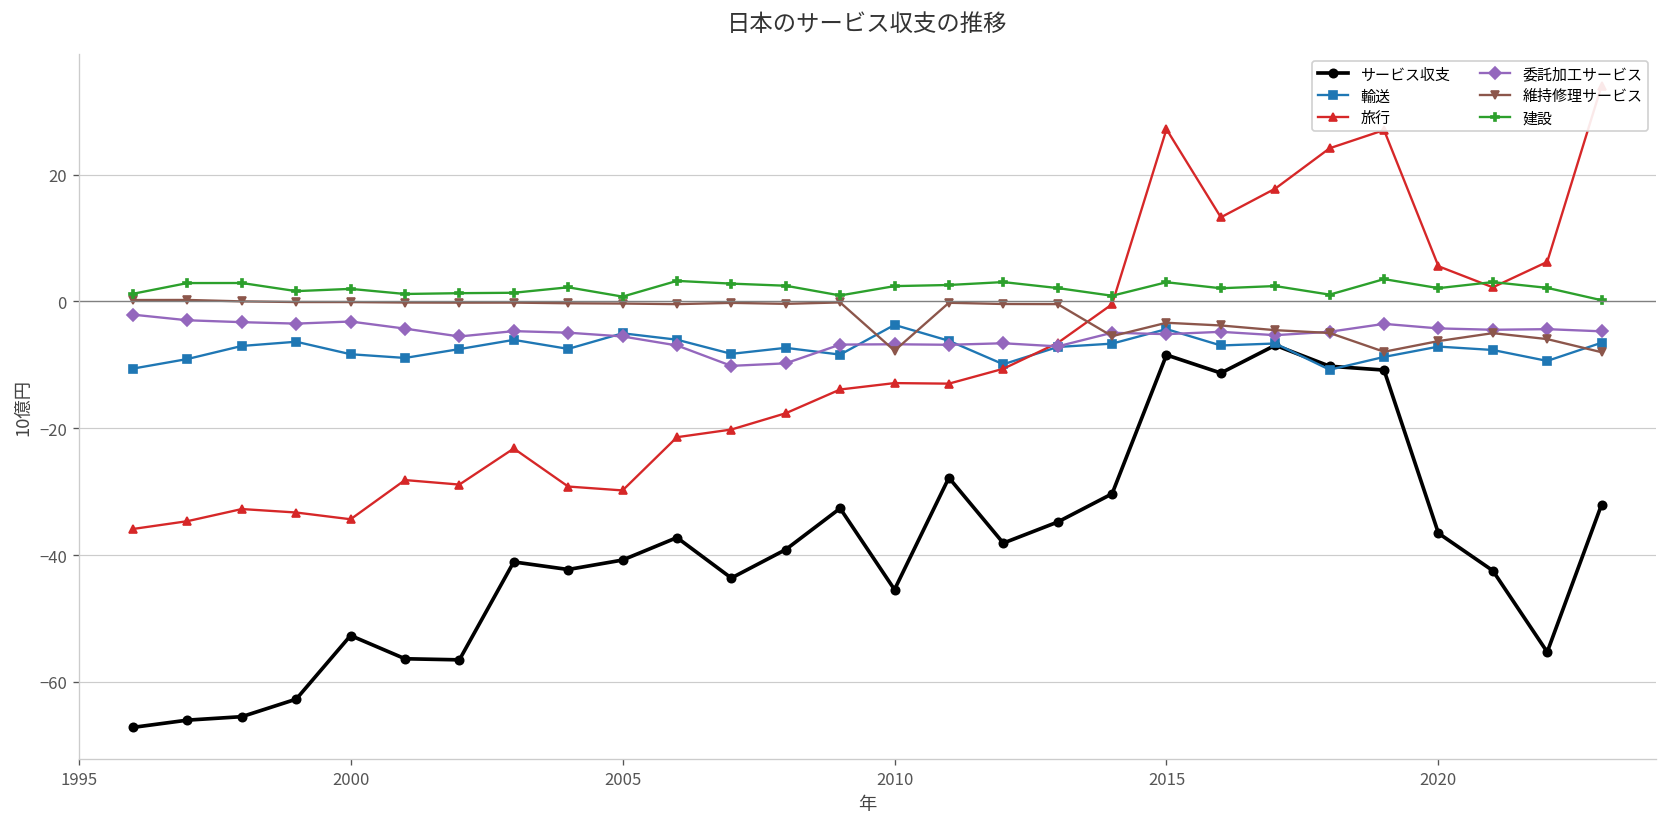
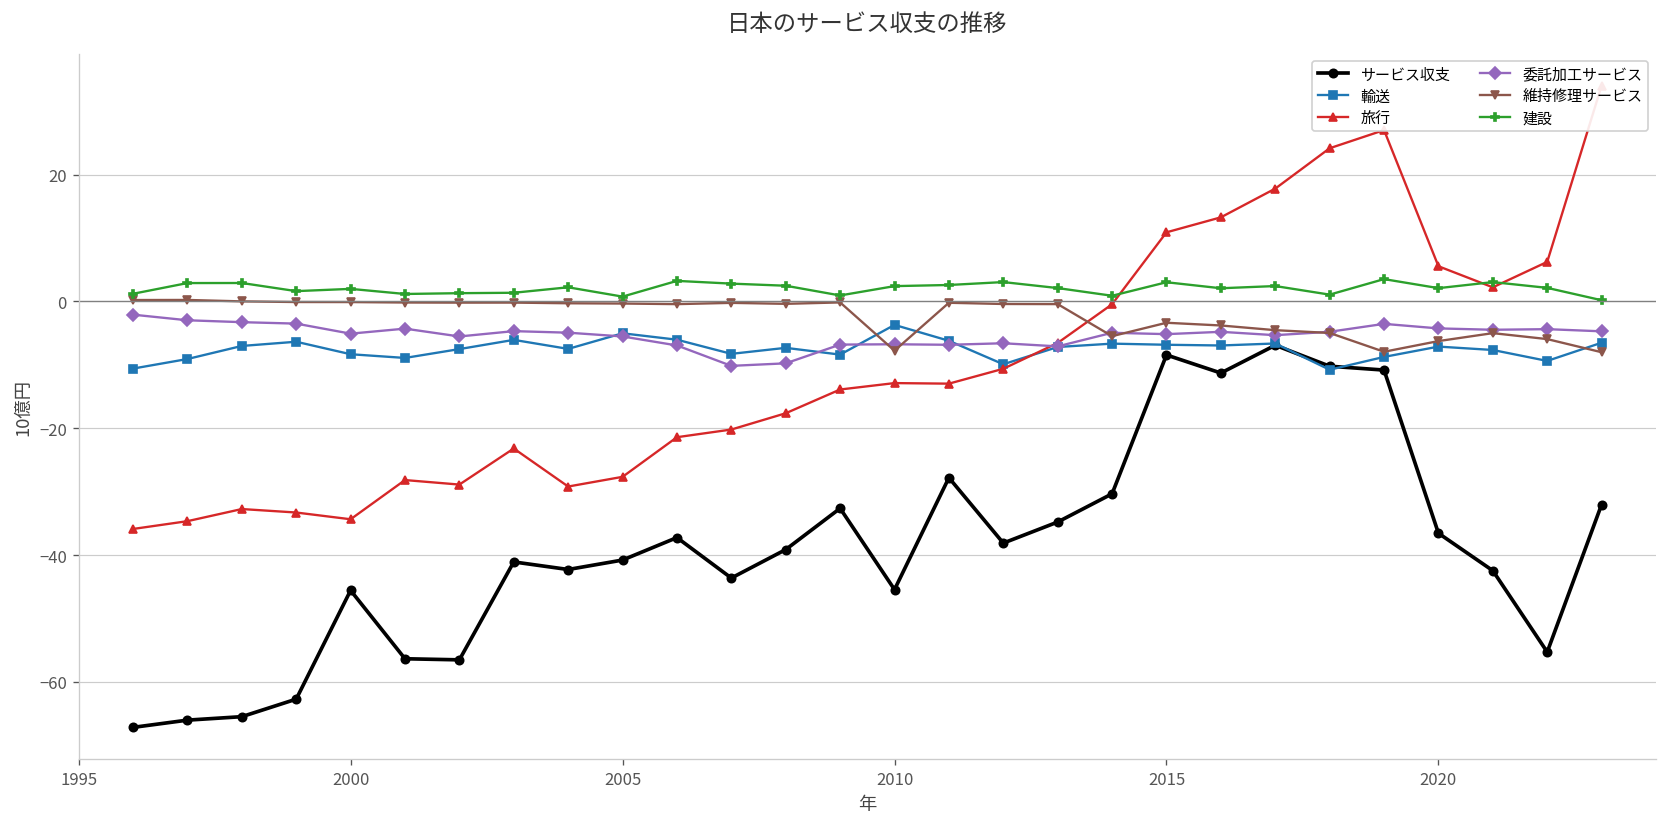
  {
    "サービス収支": {
-     "2000": -53,
+     "2000": -46,
      "2005": -41,
      "2010": -45,
      "2015": -8,
      "2020": -37
    },
    "輸送": {
      "2000": -8,
      "2005": -5,
      "2010": -4,
-     "2015": -4,
+     "2015": -7,
      "2020": -7
    },
    "旅行": {
      "2000": -34,
-     "2005": -30,
+     "2005": -28,
      "2010": -13,
-     "2015": 27,
+     "2015": 11,
      "2020": 6
    },
    "委託加工サービス": {
-     "2000": -3,
+     "2000": -5,
      "2005": -6,
      "2010": -7,
      "2015": -5,
      "2020": -4
    },
    "維持修理サービス": {
      "2000": 0,
      "2005": 0,
      "2010": -8,
      "2015": -3,
      "2020": -6
    },
    "建設": {
      "2000": 2,
      "2005": 1,
      "2010": 2,
      "2015": 3,
      "2020": 2
    }
  }
